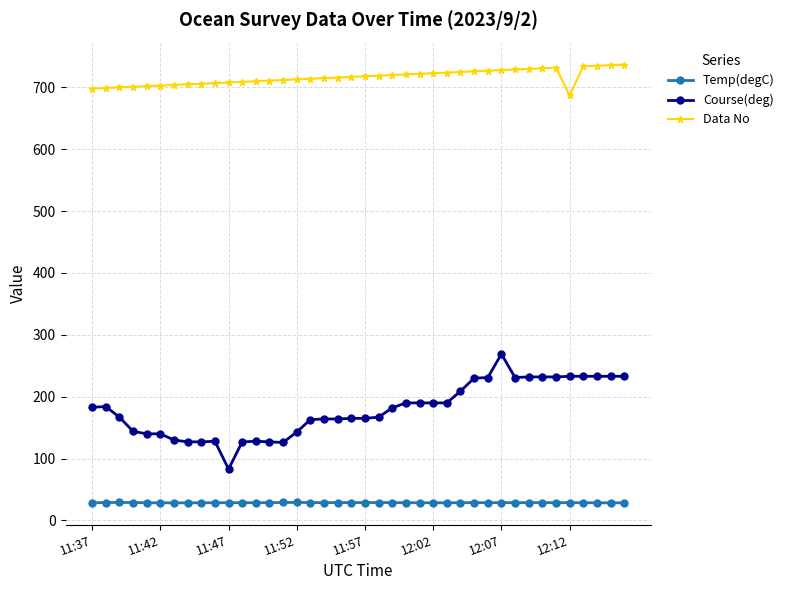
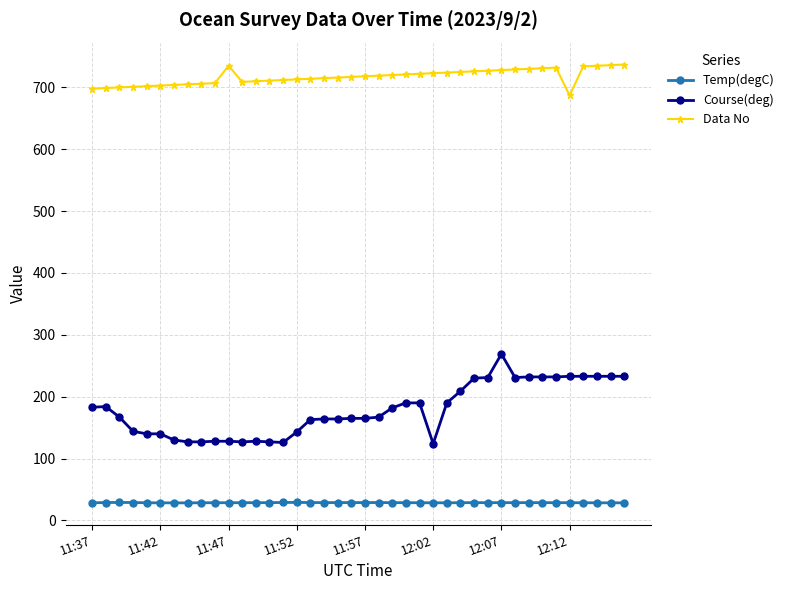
  {
    "Temp(degC)": {
      "11:37": 30,
      "11:42": 30,
      "11:47": 30,
      "11:52": 30,
      "11:57": 30,
      "12:02": 30,
      "12:07": 30,
      "12:12": 30
    },
    "Course(deg)": {
      "11:37": 180,
      "11:42": 140,
-     "11:47": 80,
+     "11:47": 130,
      "11:52": 140,
      "11:57": 170,
-     "12:02": 190,
+     "12:02": 120,
      "12:07": 270,
      "12:12": 230
    },
    "Data No": {
      "11:37": 700,
      "11:42": 700,
-     "11:47": 710,
+     "11:47": 740,
      "11:52": 710,
      "11:57": 720,
      "12:02": 720,
      "12:07": 730,
      "12:12": 690
    }
  }
